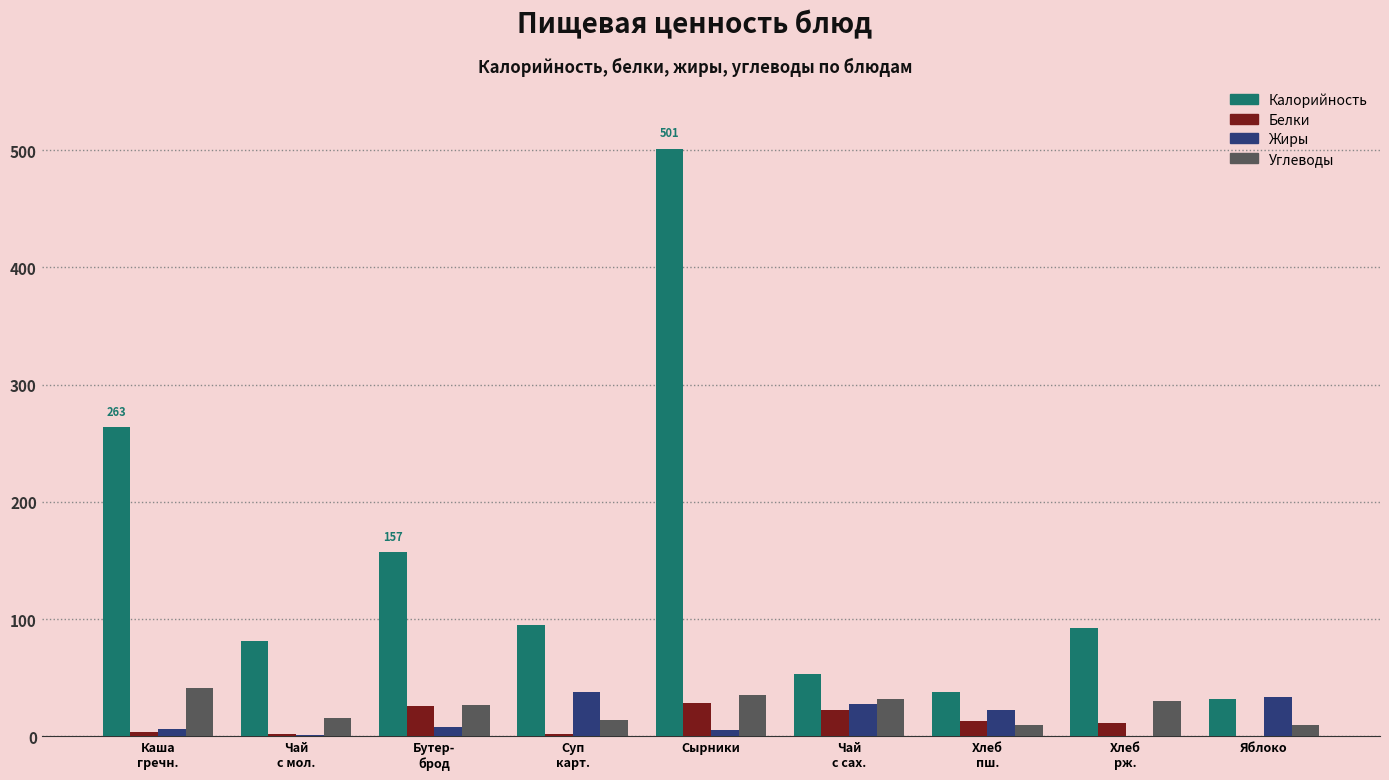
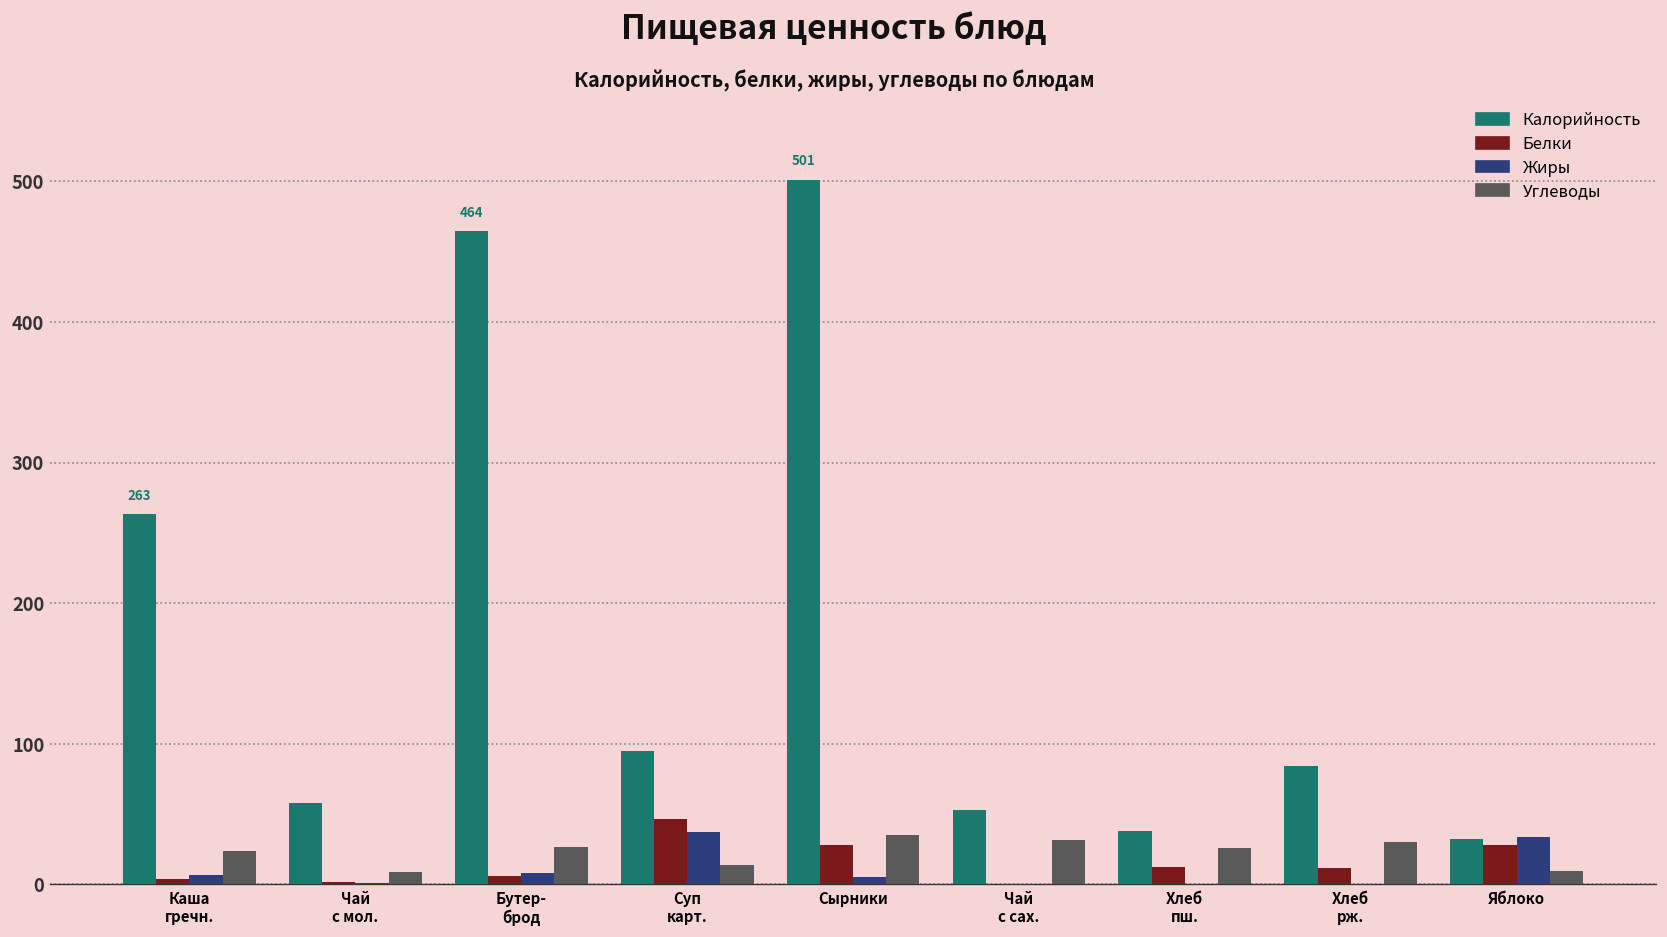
  {
    "Калорийность": {
      "Каша гречн.": 263,
-     "Чай с мол.": 81,
-     "Бутер- брод": 157,
+     "Чай с мол.": 58,
+     "Бутер- брод": 464,
      "Сырники": 501,
-     "Хлеб рж.": 92
+     "Хлеб рж.": 84
    },
    "Белки": {
      "Каша гречн.": 4,
-     "Бутер- брод": 26,
-     "Суп карт.": 2,
+     "Бутер- брод": 6,
+     "Суп карт.": 47,
      "Сырники": 28,
-     "Чай с сах.": 23,
+     "Чай с сах.": 0,
      "Хлеб пш.": 13,
      "Хлеб рж.": 12,
-     "Яблоко": 0
+     "Яблоко": 28
    },
    "Жиры": {
      "Каша гречн.": 6,
      "Бутер- брод": 8,
      "Суп карт.": 38,
      "Сырники": 6,
-     "Чай с сах.": 28,
-     "Хлеб пш.": 22,
+     "Чай с сах.": 0,
+     "Хлеб пш.": 0,
      "Яблоко": 34
    },
    "Углеводы": {
-     "Каша гречн.": 41,
-     "Чай с мол.": 16,
+     "Каша гречн.": 24,
+     "Чай с мол.": 9,
      "Бутер- брод": 27,
      "Суп карт.": 14,
      "Сырники": 35,
      "Чай с сах.": 31,
-     "Хлеб пш.": 10,
+     "Хлеб пш.": 26,
      "Хлеб рж.": 30,
      "Яблоко": 10
    }
  }
